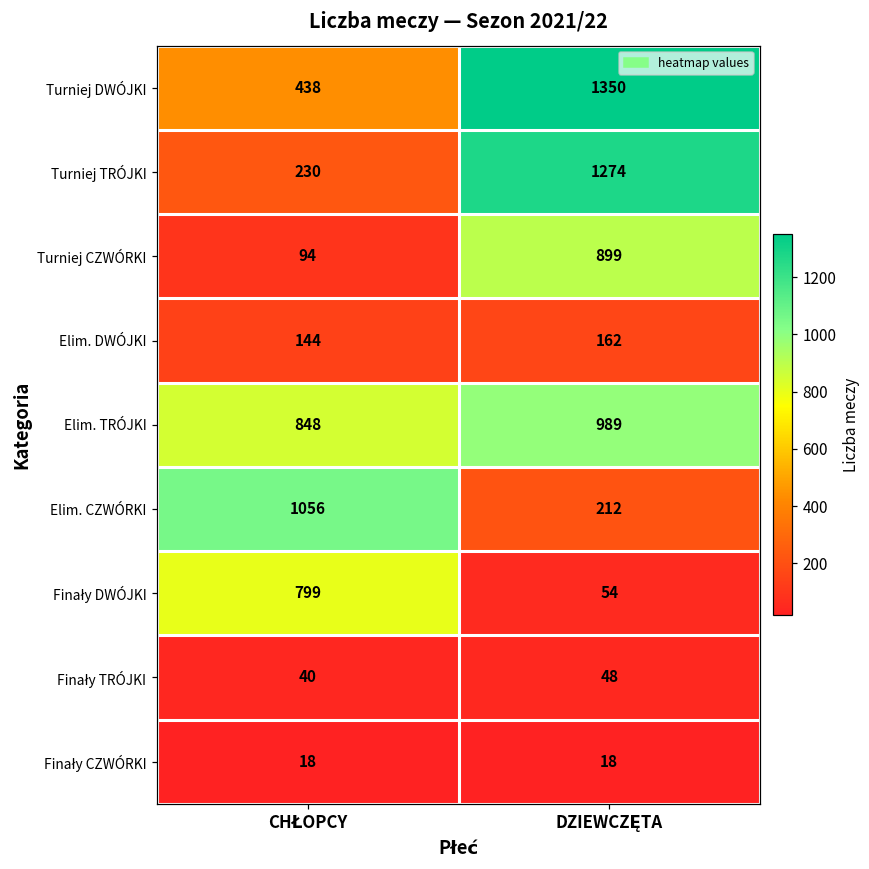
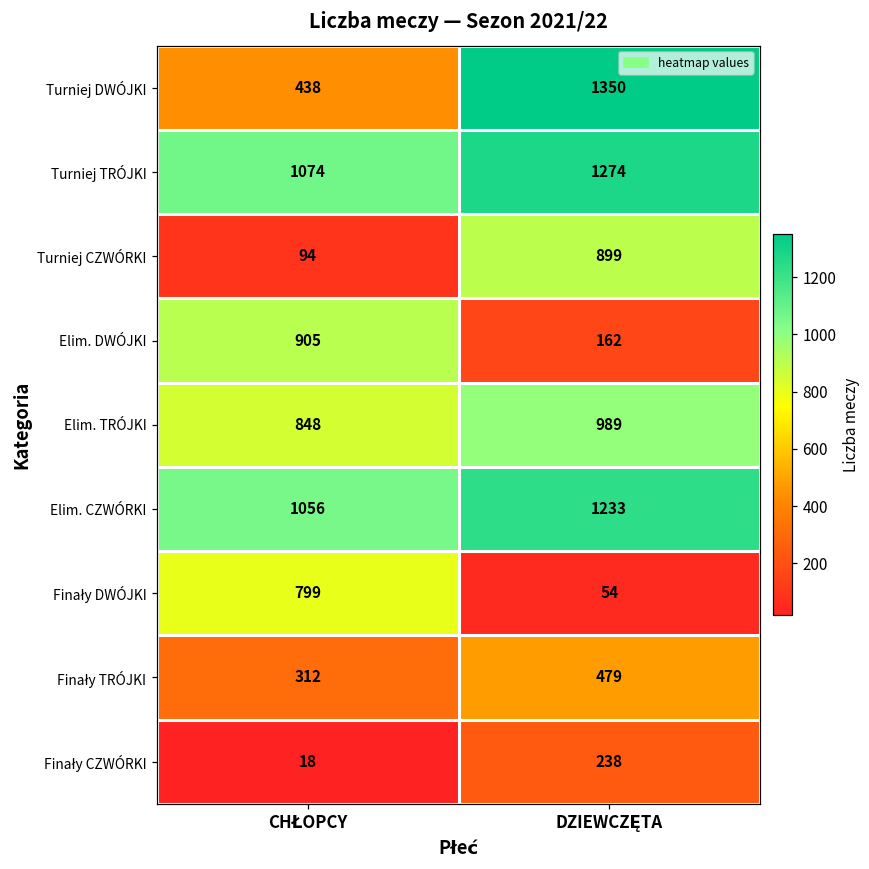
  {
    "Turniej DWÓJKI": {
      "CHŁOPCY": 438,
      "DZIEWCZĘTA": 1350
    },
    "Turniej TRÓJKI": {
-     "CHŁOPCY": 230,
+     "CHŁOPCY": 1074,
      "DZIEWCZĘTA": 1274
    },
    "Turniej CZWÓRKI": {
      "CHŁOPCY": 94,
      "DZIEWCZĘTA": 899
    },
    "Elim. DWÓJKI": {
-     "CHŁOPCY": 144,
+     "CHŁOPCY": 905,
      "DZIEWCZĘTA": 162
    },
    "Elim. TRÓJKI": {
      "CHŁOPCY": 848,
      "DZIEWCZĘTA": 989
    },
    "Elim. CZWÓRKI": {
      "CHŁOPCY": 1056,
-     "DZIEWCZĘTA": 212
+     "DZIEWCZĘTA": 1233
    },
    "Finały DWÓJKI": {
      "CHŁOPCY": 799,
      "DZIEWCZĘTA": 54
    },
    "Finały TRÓJKI": {
-     "CHŁOPCY": 40,
-     "DZIEWCZĘTA": 48
+     "CHŁOPCY": 312,
+     "DZIEWCZĘTA": 479
    },
    "Finały CZWÓRKI": {
      "CHŁOPCY": 18,
-     "DZIEWCZĘTA": 18
+     "DZIEWCZĘTA": 238
    }
  }
